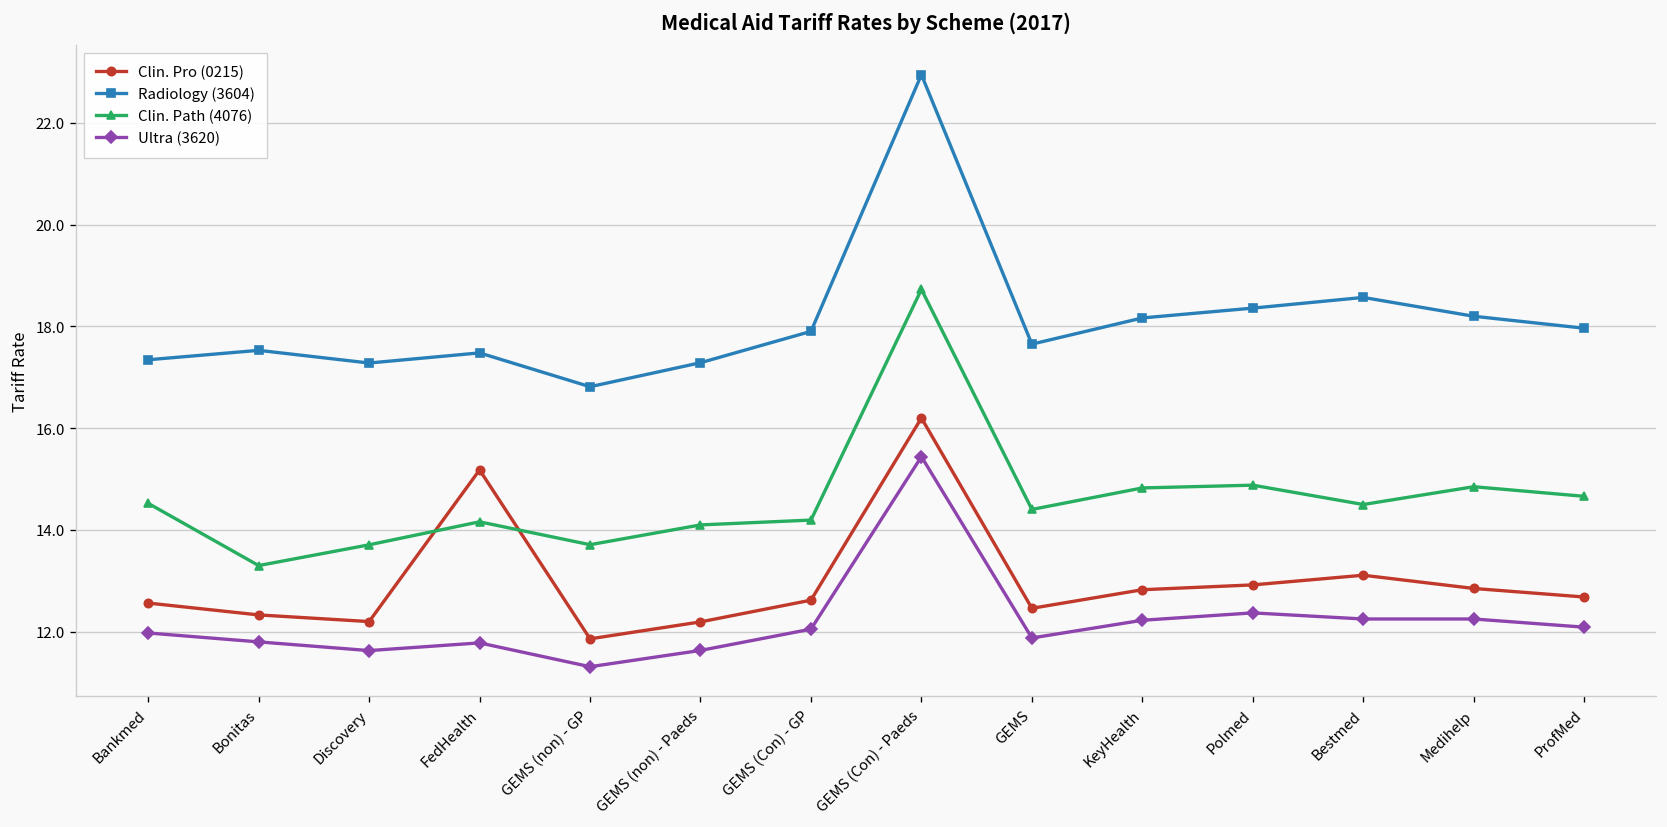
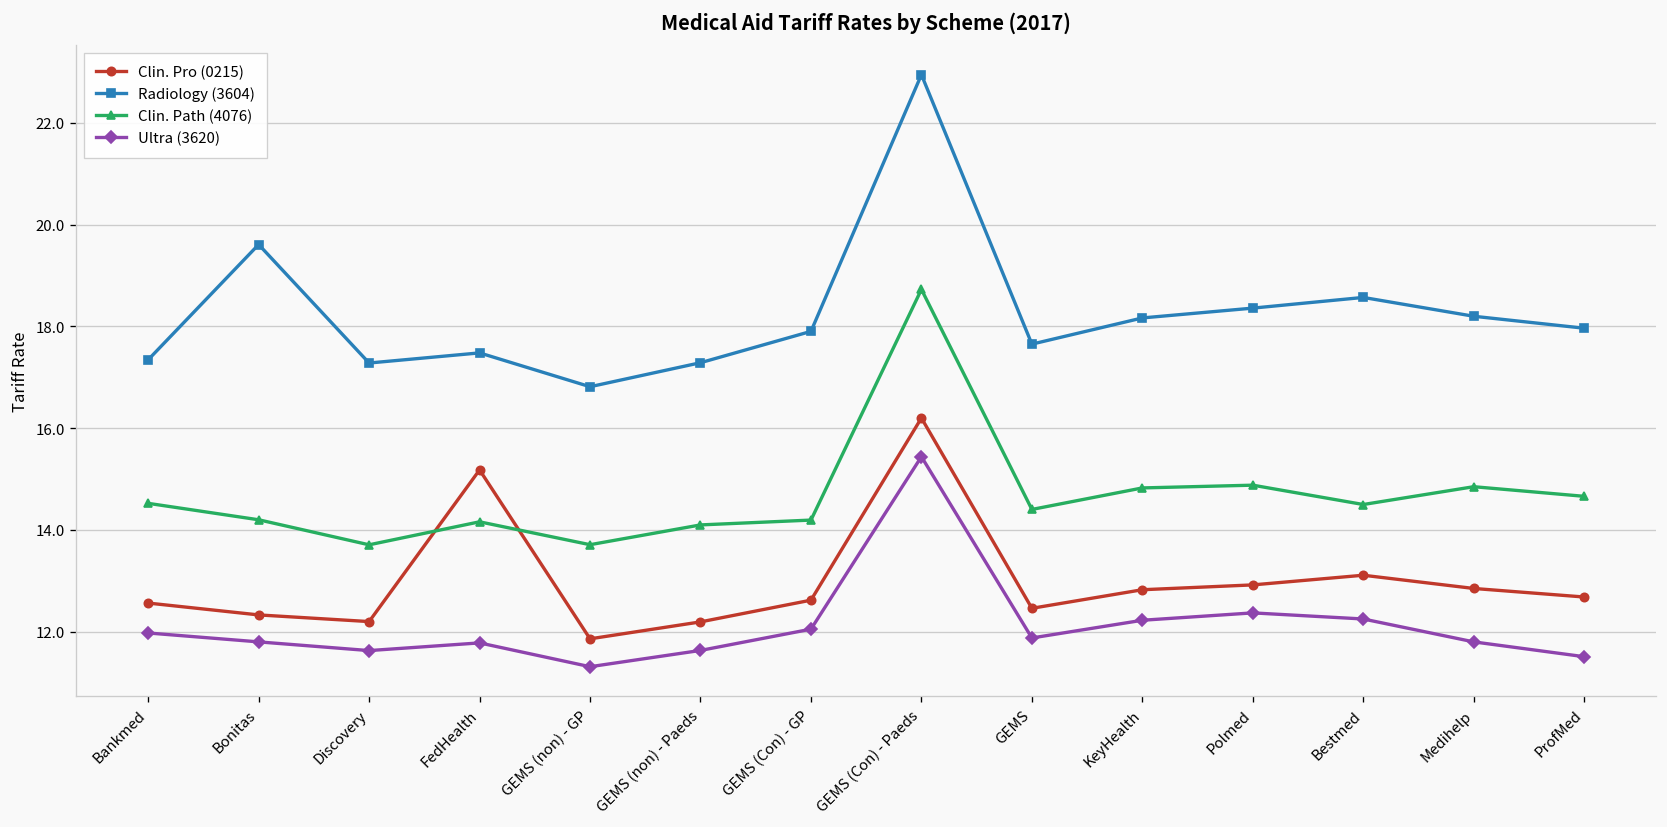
  {
    "Clin. Pro (0215)": {
      "Bankmed": 12.6,
      "Bonitas": 12.3,
      "Discovery": 12.2,
      "FedHealth": 15.2,
      "GEMS (non) - GP": 11.9,
      "GEMS (non) - Paeds": 12.2,
      "GEMS (Con) - GP": 12.6,
      "GEMS (Con) - Paeds": 16.2,
      "GEMS": 12.5,
      "KeyHealth": 12.8,
      "Polmed": 12.9,
      "Bestmed": 13.1,
      "Medihelp": 12.9,
      "ProfMed": 12.7
    },
    "Radiology (3604)": {
      "Bankmed": 17.3,
-     "Bonitas": 17.5,
+     "Bonitas": 19.6,
      "Discovery": 17.3,
      "FedHealth": 17.5,
      "GEMS (non) - GP": 16.8,
      "GEMS (non) - Paeds": 17.3,
      "GEMS (Con) - GP": 17.9,
      "GEMS (Con) - Paeds": 22.9,
      "GEMS": 17.7,
      "KeyHealth": 18.2,
      "Polmed": 18.4,
      "Bestmed": 18.6,
      "Medihelp": 18.2,
      "ProfMed": 18.0
    },
    "Clin. Path (4076)": {
      "Bankmed": 14.5,
-     "Bonitas": 13.3,
+     "Bonitas": 14.2,
      "Discovery": 13.7,
      "FedHealth": 14.2,
      "GEMS (non) - GP": 13.7,
      "GEMS (non) - Paeds": 14.1,
      "GEMS (Con) - GP": 14.2,
      "GEMS (Con) - Paeds": 18.7,
      "GEMS": 14.4,
      "KeyHealth": 14.8,
      "Polmed": 14.9,
      "Bestmed": 14.5,
      "Medihelp": 14.9,
      "ProfMed": 14.7
    },
    "Ultra (3620)": {
      "Bankmed": 12.0,
      "Bonitas": 11.8,
      "Discovery": 11.6,
      "FedHealth": 11.8,
      "GEMS (non) - GP": 11.3,
      "GEMS (non) - Paeds": 11.6,
      "GEMS (Con) - GP": 12.1,
      "GEMS (Con) - Paeds": 15.4,
      "GEMS": 11.9,
      "KeyHealth": 12.2,
      "Polmed": 12.4,
      "Bestmed": 12.3,
-     "Medihelp": 12.3,
-     "ProfMed": 12.1
+     "Medihelp": 11.8,
+     "ProfMed": 11.5
    }
  }
